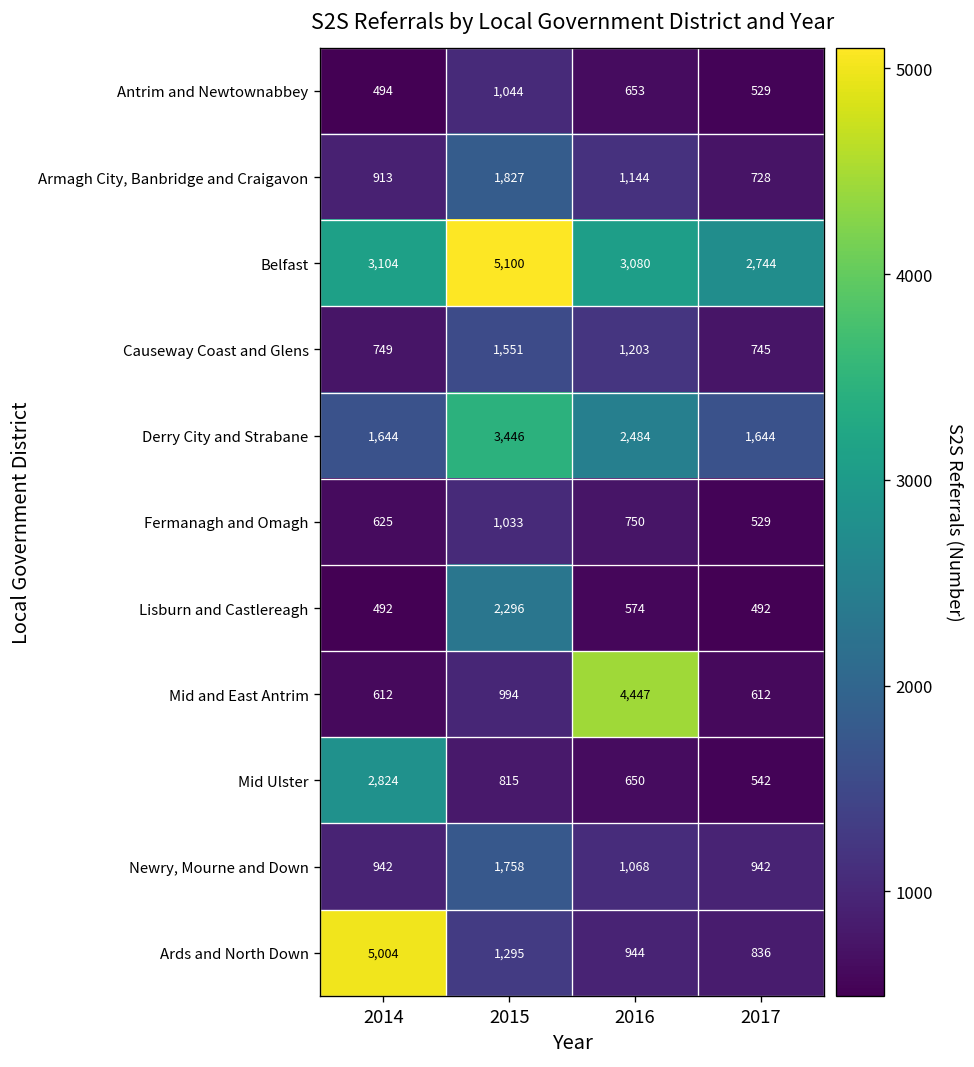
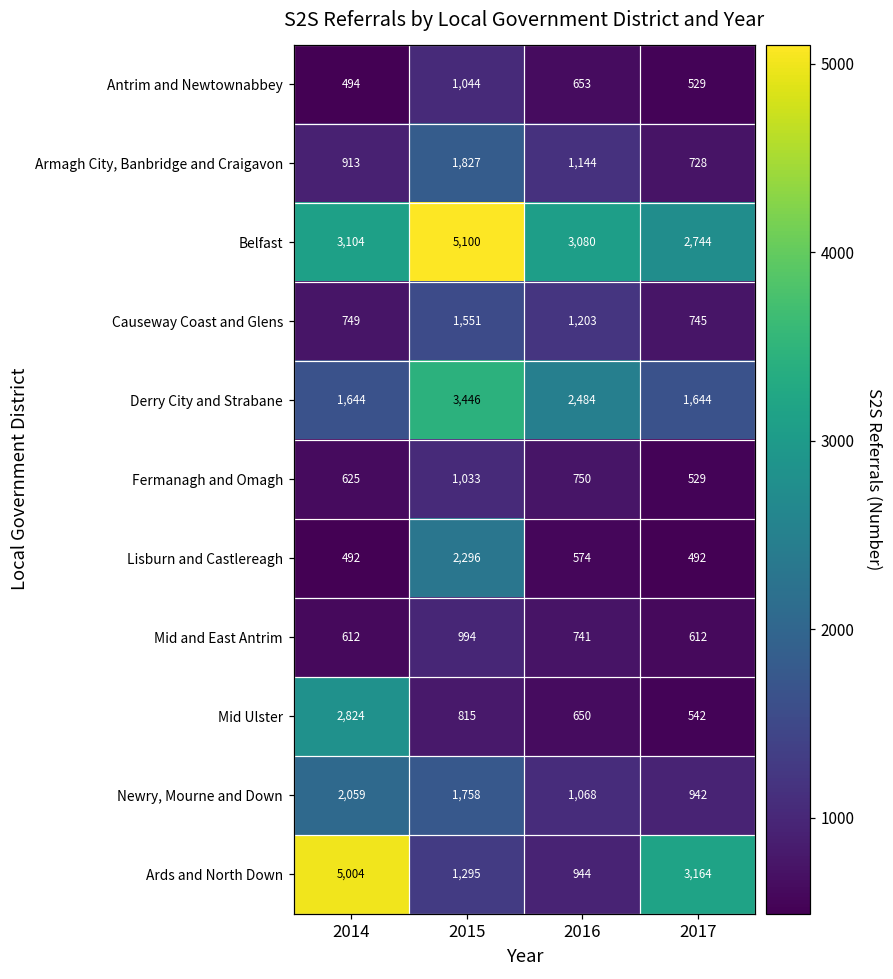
  {
    "Antrim and Newtownabbey": {
      "2014": "494",
      "2015": "1,044",
      "2016": "653",
      "2017": "529"
    },
    "Armagh City, Banbridge and Craigavon": {
      "2014": "913",
      "2015": "1,827",
      "2016": "1,144",
      "2017": "728"
    },
    "Belfast": {
      "2014": "3,104",
      "2015": "5,100",
      "2016": "3,080",
      "2017": "2,744"
    },
    "Causeway Coast and Glens": {
      "2014": "749",
      "2015": "1,551",
      "2016": "1,203",
      "2017": "745"
    },
    "Derry City and Strabane": {
      "2014": "1,644",
      "2015": "3,446",
      "2016": "2,484",
      "2017": "1,644"
    },
    "Fermanagh and Omagh": {
      "2014": "625",
      "2015": "1,033",
      "2016": "750",
      "2017": "529"
    },
    "Lisburn and Castlereagh": {
      "2014": "492",
      "2015": "2,296",
      "2016": "574",
      "2017": "492"
    },
    "Mid and East Antrim": {
      "2014": "612",
      "2015": "994",
-     "2016": "4,447",
+     "2016": "741",
      "2017": "612"
    },
    "Mid Ulster": {
      "2014": "2,824",
      "2015": "815",
      "2016": "650",
      "2017": "542"
    },
    "Newry, Mourne and Down": {
-     "2014": "942",
+     "2014": "2,059",
      "2015": "1,758",
      "2016": "1,068",
      "2017": "942"
    },
    "Ards and North Down": {
      "2014": "5,004",
      "2015": "1,295",
      "2016": "944",
-     "2017": "836"
+     "2017": "3,164"
    }
  }
